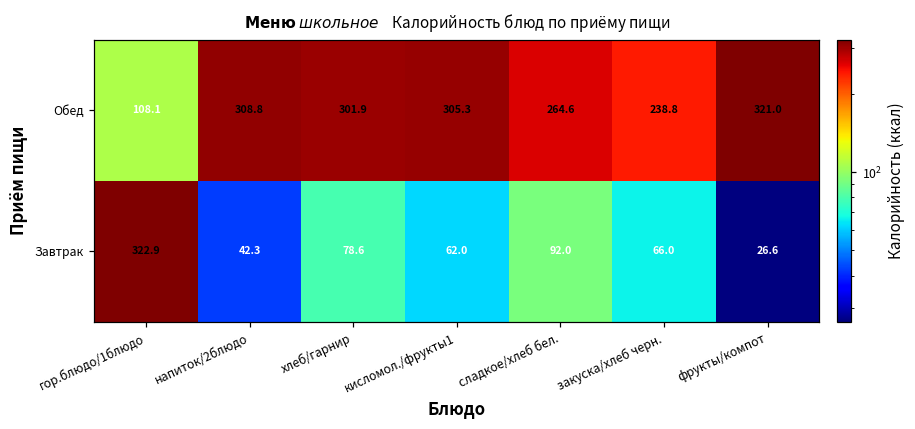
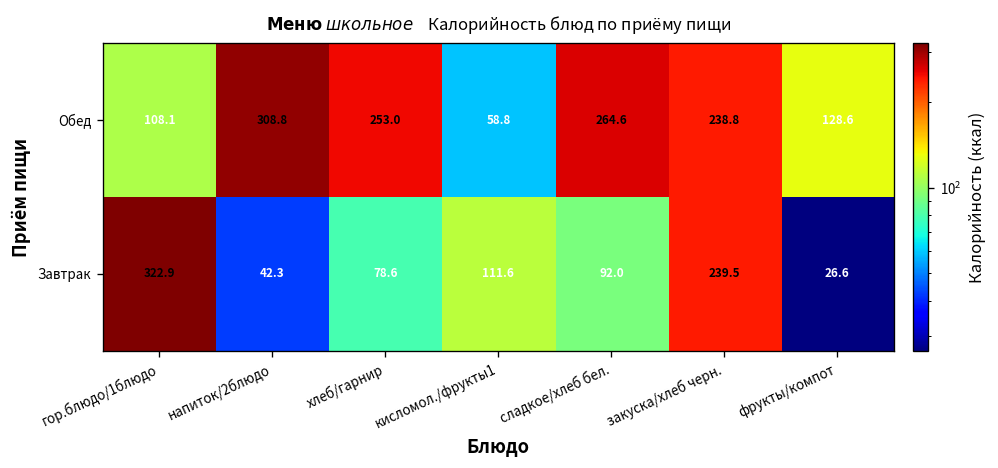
  {
    "Обед": {
      "гор.блюдо/1блюдо": 108.1,
      "напиток/2блюдо": 308.8,
-     "хлеб/гарнир": 301.9,
-     "кисломол./фрукты1": 305.3,
+     "хлеб/гарнир": 253.0,
+     "кисломол./фрукты1": 58.8,
      "сладкое/хлеб бел.": 264.6,
      "закуска/хлеб черн.": 238.8,
-     "фрукты/компот": 321.0
+     "фрукты/компот": 128.6
    },
    "Завтрак": {
      "гор.блюдо/1блюдо": 322.9,
      "напиток/2блюдо": 42.3,
      "хлеб/гарнир": 78.6,
-     "кисломол./фрукты1": 62.0,
+     "кисломол./фрукты1": 111.6,
      "сладкое/хлеб бел.": 92.0,
-     "закуска/хлеб черн.": 66.0,
+     "закуска/хлеб черн.": 239.5,
      "фрукты/компот": 26.6
    }
  }
